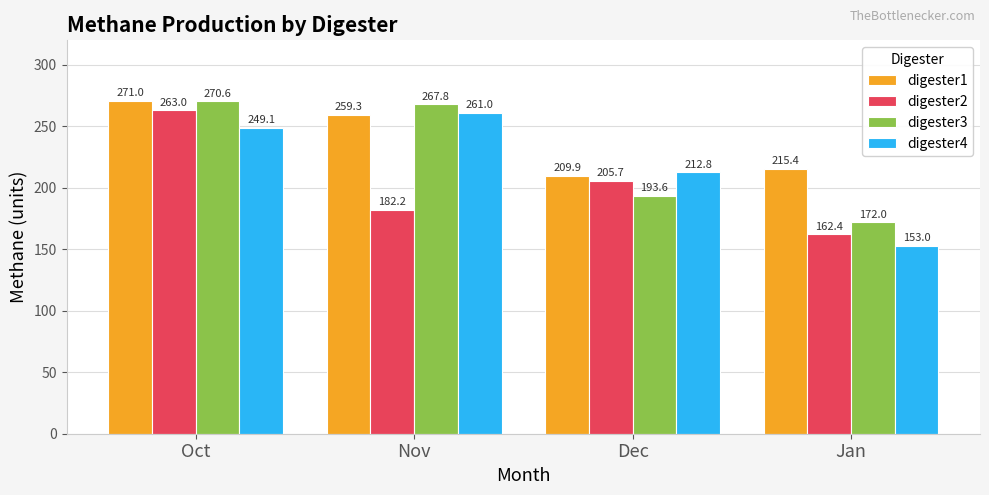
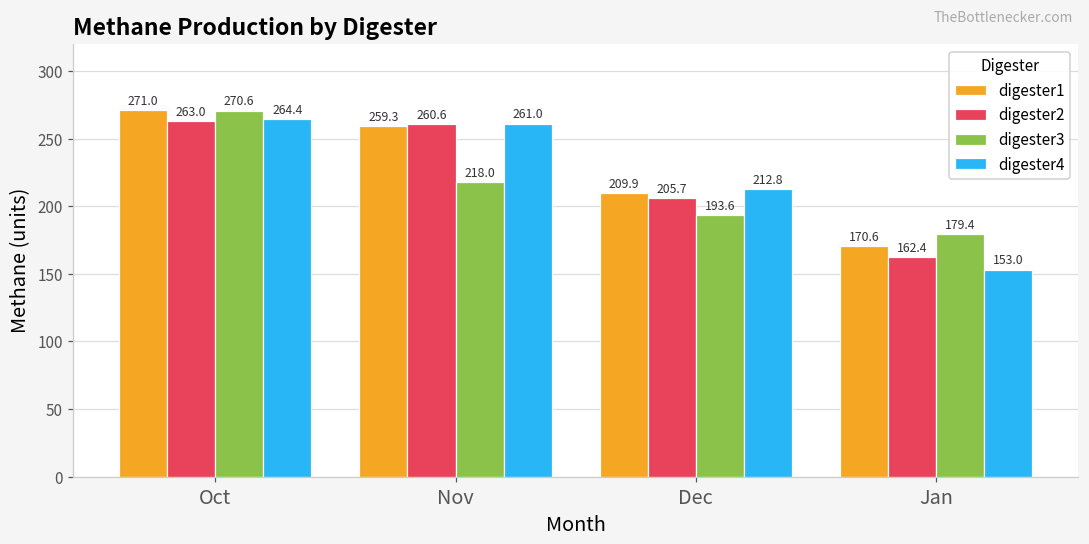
  {
    "digester1": {
      "Oct": 271.0,
      "Nov": 259.3,
      "Dec": 209.9,
-     "Jan": 215.4
+     "Jan": 170.6
    },
    "digester2": {
      "Oct": 263.0,
-     "Nov": 182.2,
+     "Nov": 260.6,
      "Dec": 205.7,
      "Jan": 162.4
    },
    "digester3": {
      "Oct": 270.6,
-     "Nov": 267.8,
+     "Nov": 218.0,
      "Dec": 193.6,
-     "Jan": 172.0
+     "Jan": 179.4
    },
    "digester4": {
-     "Oct": 249.1,
+     "Oct": 264.4,
      "Nov": 261.0,
      "Dec": 212.8,
      "Jan": 153.0
    }
  }
